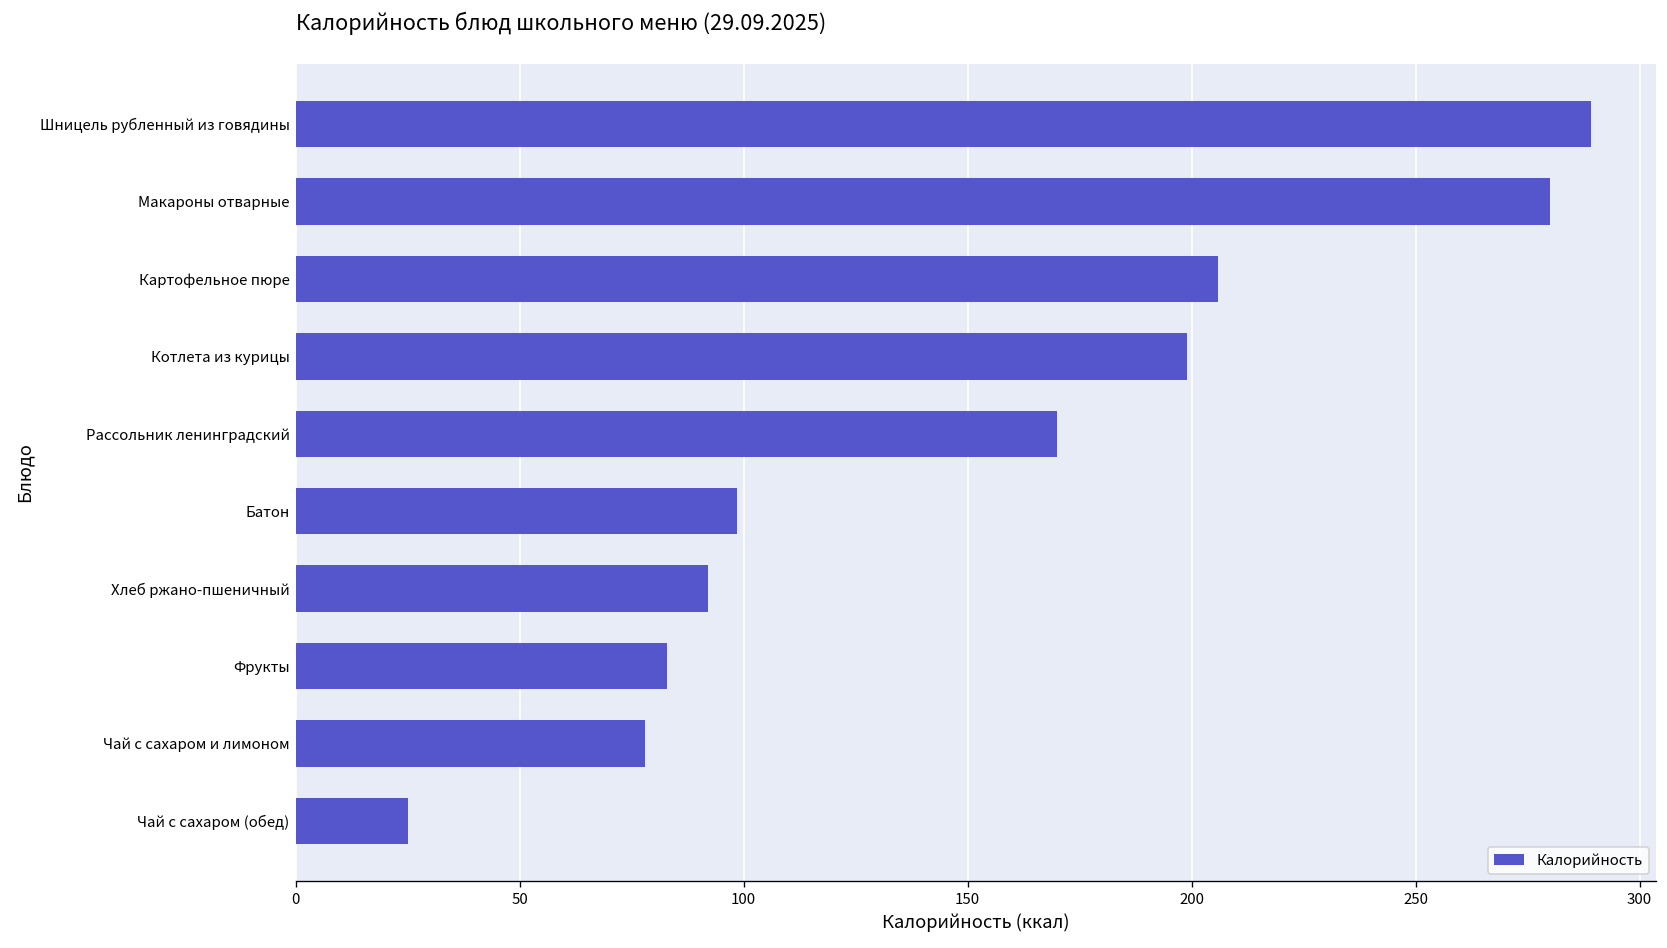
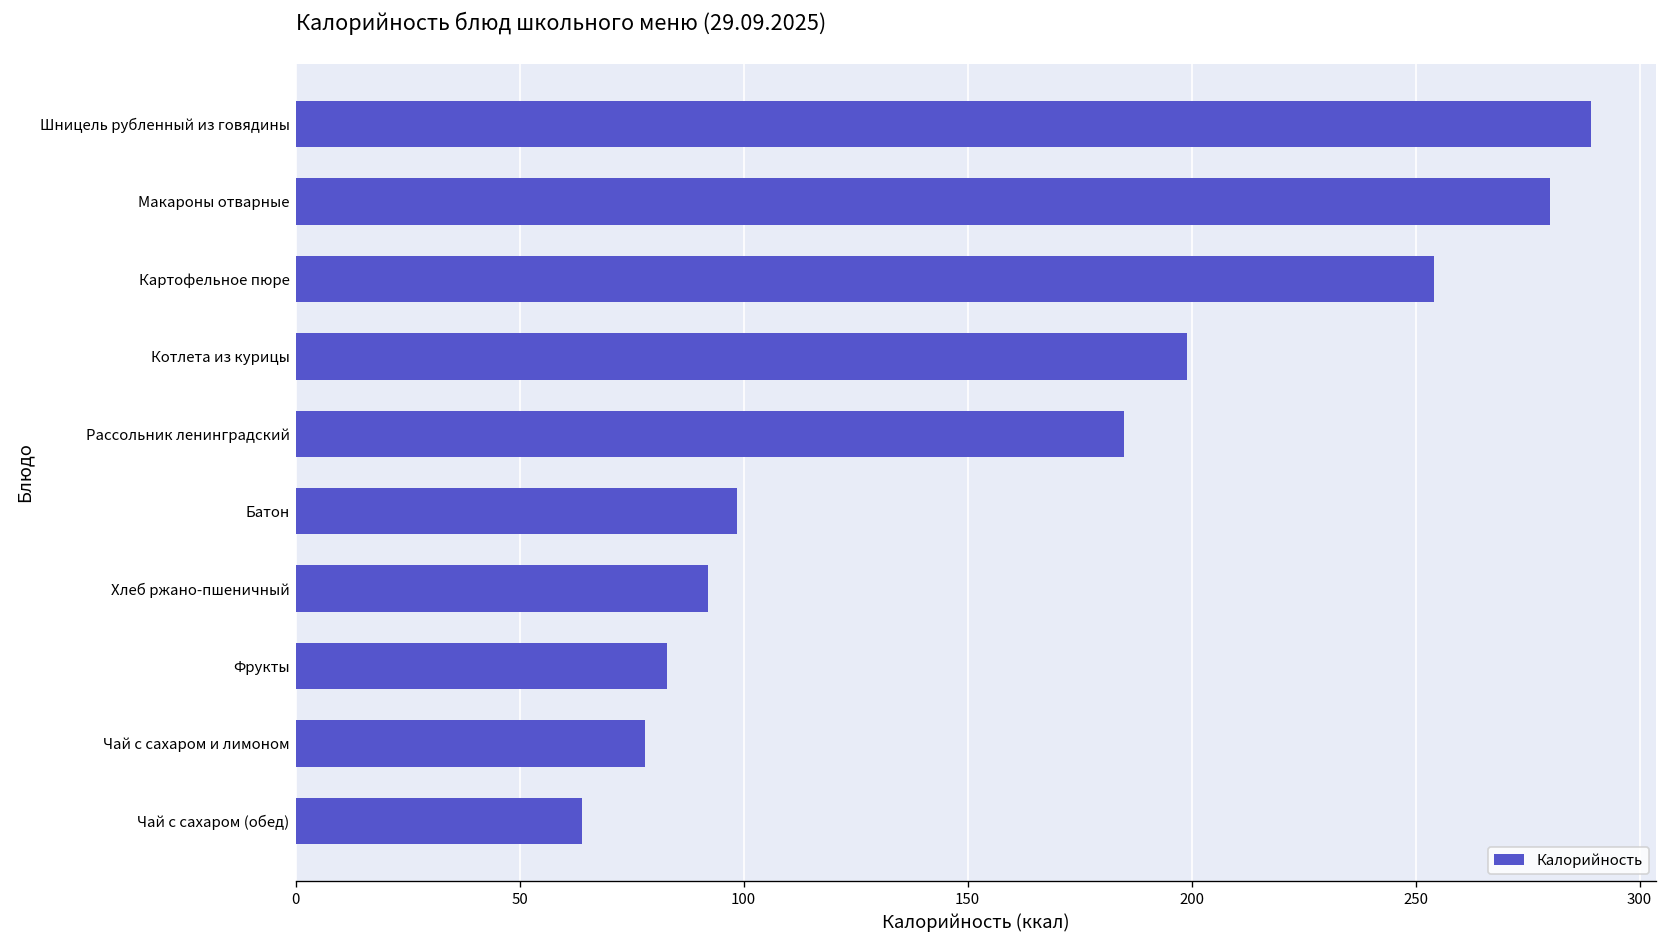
  {
    "Шницель рубленный из говядины": 289,
    "Макароны отварные": 280,
-   "Картофельное пюре": 206,
+   "Картофельное пюре": 254,
    "Котлета из курицы": 199,
-   "Рассольник ленинградский": 170,
+   "Рассольник ленинградский": 185,
    "Батон": 99,
    "Хлеб ржано-пшеничный": 92,
    "Фрукты": 83,
    "Чай с сахаром и лимоном": 78,
-   "Чай с сахаром (обед)": 25
+   "Чай с сахаром (обед)": 64
  }
